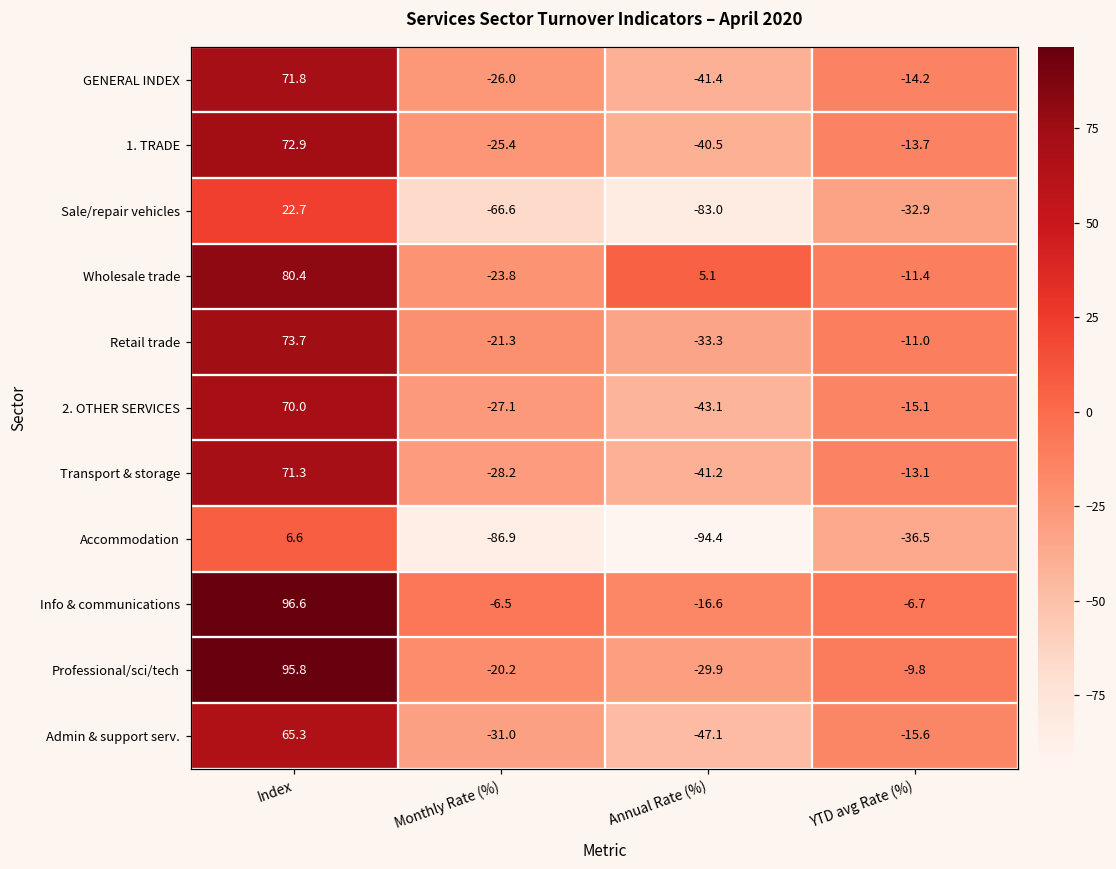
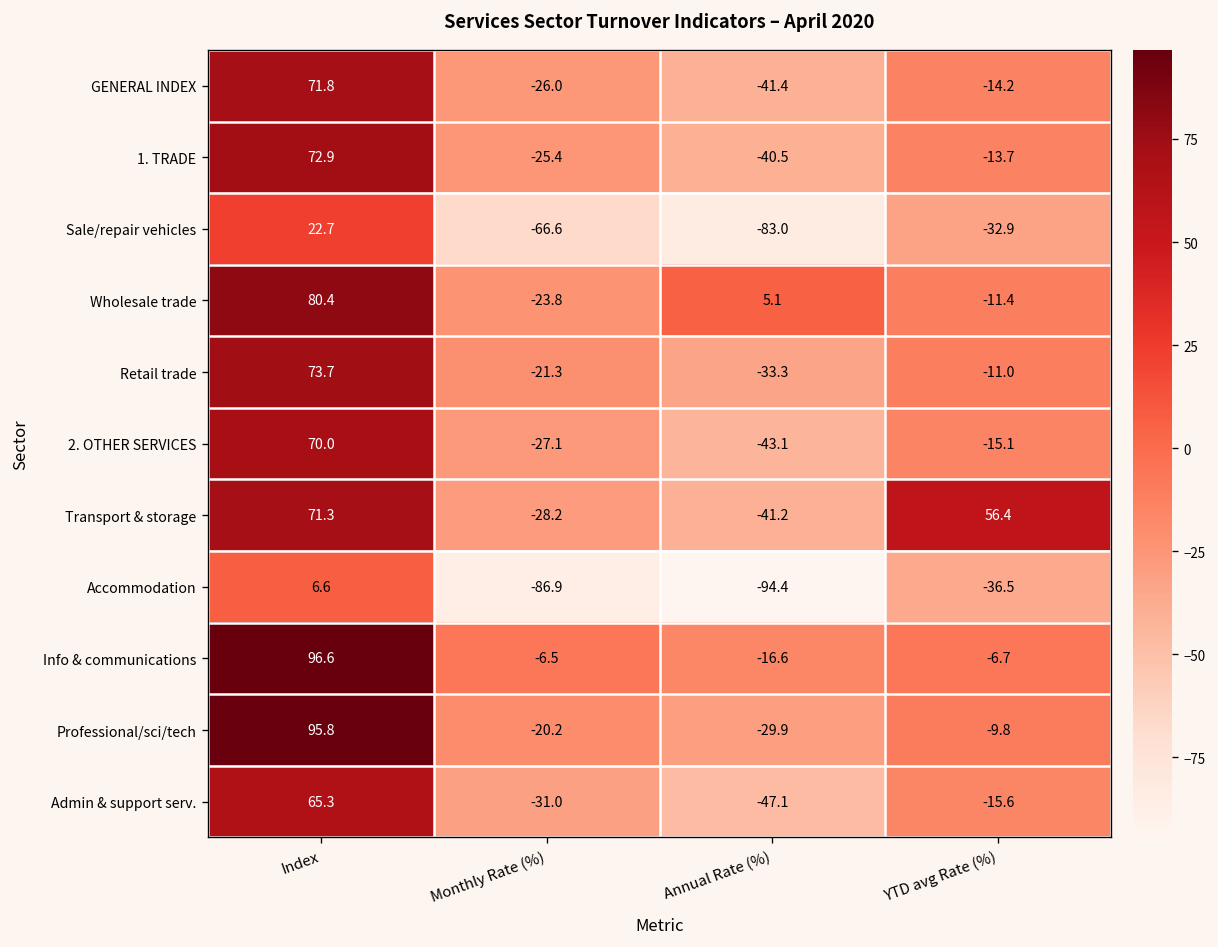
  {
    "GENERAL INDEX": {
      "Index": 71.8,
      "Monthly Rate (%)": -26.0,
      "Annual Rate (%)": -41.4,
      "YTD avg Rate (%)": -14.2
    },
    "1. TRADE": {
      "Index": 72.9,
      "Monthly Rate (%)": -25.4,
      "Annual Rate (%)": -40.5,
      "YTD avg Rate (%)": -13.7
    },
    "Sale/repair vehicles": {
      "Index": 22.7,
      "Monthly Rate (%)": -66.6,
      "Annual Rate (%)": -83.0,
      "YTD avg Rate (%)": -32.9
    },
    "Wholesale trade": {
      "Index": 80.4,
      "Monthly Rate (%)": -23.8,
      "Annual Rate (%)": 5.1,
      "YTD avg Rate (%)": -11.4
    },
    "Retail trade": {
      "Index": 73.7,
      "Monthly Rate (%)": -21.3,
      "Annual Rate (%)": -33.3,
      "YTD avg Rate (%)": -11.0
    },
    "2. OTHER SERVICES": {
      "Index": 70.0,
      "Monthly Rate (%)": -27.1,
      "Annual Rate (%)": -43.1,
      "YTD avg Rate (%)": -15.1
    },
    "Transport & storage": {
      "Index": 71.3,
      "Monthly Rate (%)": -28.2,
      "Annual Rate (%)": -41.2,
-     "YTD avg Rate (%)": -13.1
+     "YTD avg Rate (%)": 56.4
    },
    "Accommodation": {
      "Index": 6.6,
      "Monthly Rate (%)": -86.9,
      "Annual Rate (%)": -94.4,
      "YTD avg Rate (%)": -36.5
    },
    "Info & communications": {
      "Index": 96.6,
      "Monthly Rate (%)": -6.5,
      "Annual Rate (%)": -16.6,
      "YTD avg Rate (%)": -6.7
    },
    "Professional/sci/tech": {
      "Index": 95.8,
      "Monthly Rate (%)": -20.2,
      "Annual Rate (%)": -29.9,
      "YTD avg Rate (%)": -9.8
    },
    "Admin & support serv.": {
      "Index": 65.3,
      "Monthly Rate (%)": -31.0,
      "Annual Rate (%)": -47.1,
      "YTD avg Rate (%)": -15.6
    }
  }
